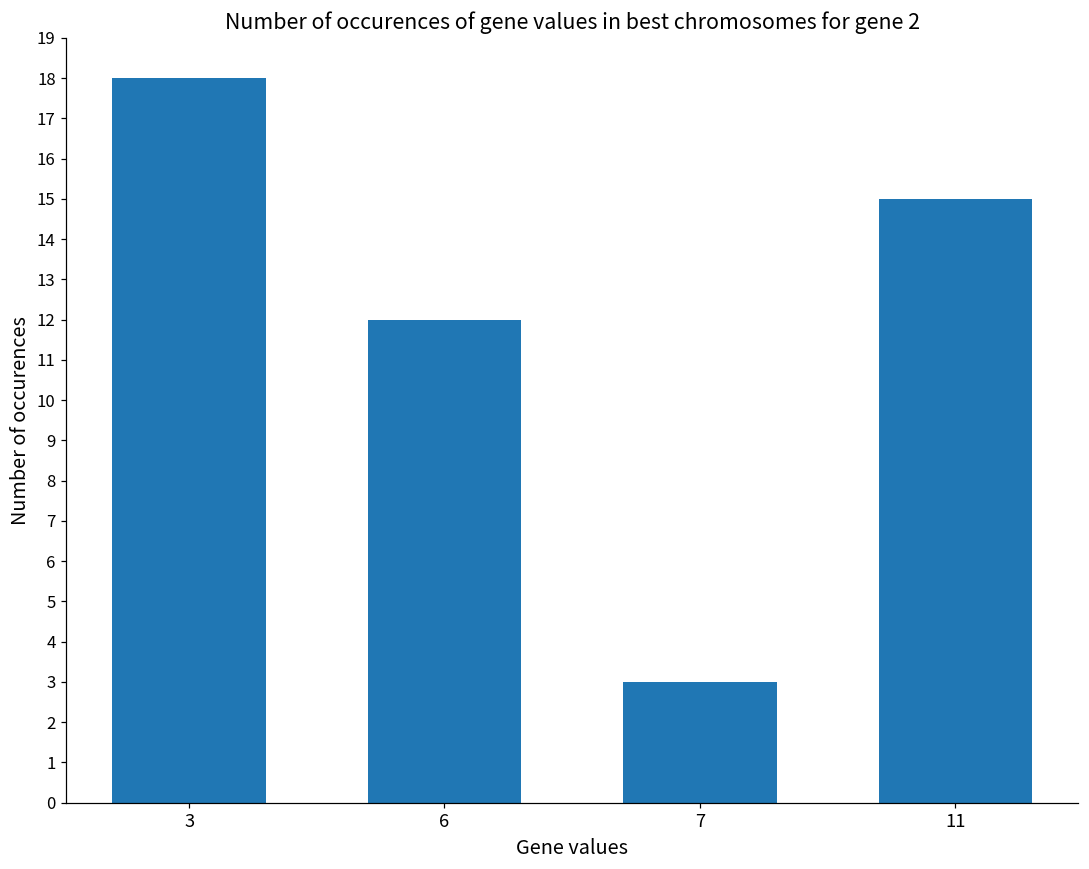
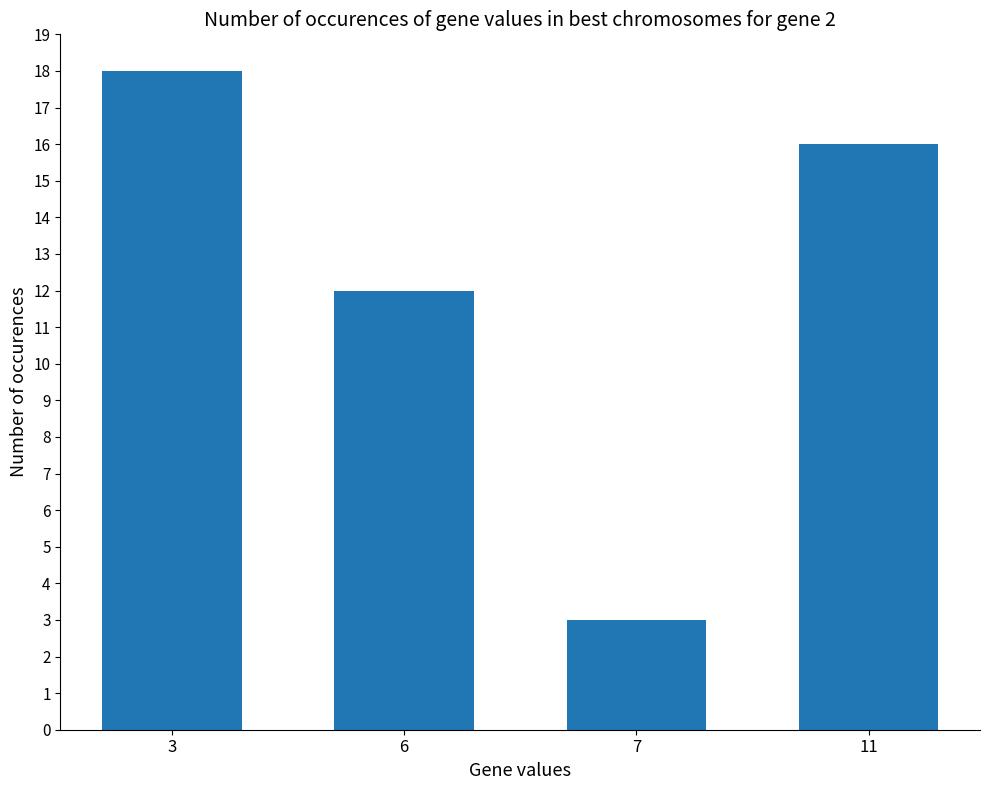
  {
    "3": 18,
    "6": 12,
    "7": 3,
-   "11": 15
+   "11": 16
  }
